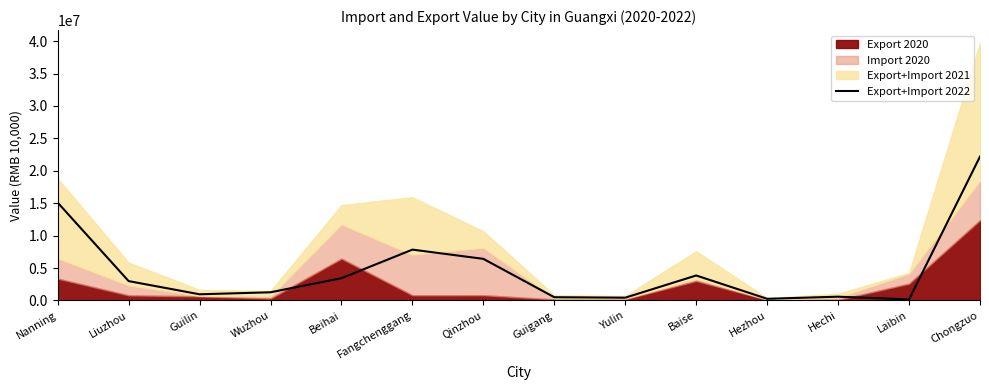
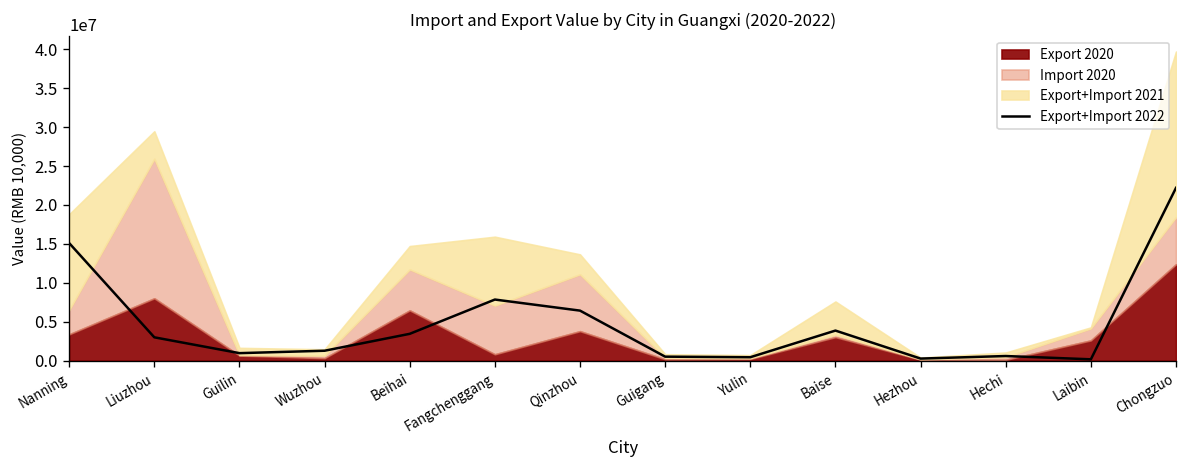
  {
    "Export+Import 2022": {
      "Nanning": 15000000,
      "Liuzhou": 3000000,
      "Beihai": 3000000,
      "Fangchenggang": 8000000,
      "Qinzhou": 6000000,
      "Baise": 4000000,
      "Laibin": 0,
      "Chongzuo": 22000000
    },
    "Export 2020": {
      "Nanning": 3000000,
-     "Liuzhou": 1000000,
+     "Liuzhou": 8000000,
      "Beihai": 6000000,
      "Fangchenggang": 1000000,
-     "Qinzhou": 1000000,
+     "Qinzhou": 4000000,
      "Laibin": 3000000,
      "Chongzuo": 12000000
    },
    "Import 2020": {
      "Nanning": 3000000,
-     "Liuzhou": 2000000,
+     "Liuzhou": 18000000,
      "Beihai": 5000000,
      "Fangchenggang": 6000000,
      "Qinzhou": 7000000,
      "Chongzuo": 6000000
    },
    "Export+Import 2021": {
      "Nanning": 12000000,
      "Liuzhou": 4000000,
      "Guilin": 1000000,
      "Beihai": 3000000,
      "Fangchenggang": 9000000,
      "Qinzhou": 3000000,
      "Baise": 4000000,
      "Hechi": 1000000,
      "Chongzuo": 21000000
    }
  }
